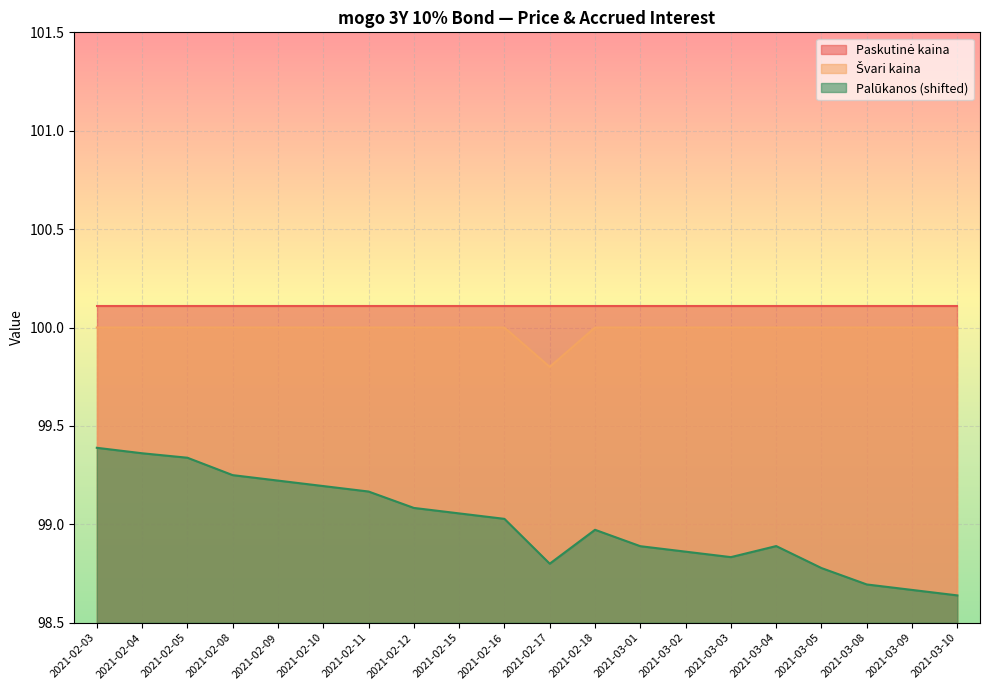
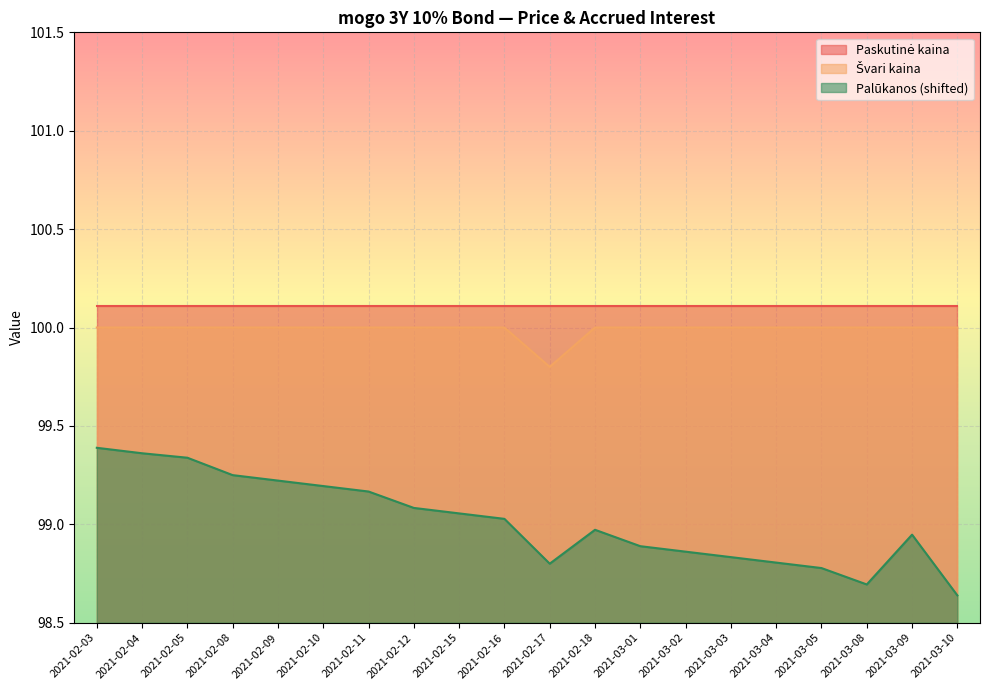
  {
    "Paskutinė kaina": {
      "2021-02-03": 100.11,
      "2021-02-04": 100.11,
      "2021-02-05": 100.11,
      "2021-02-08": 100.11,
      "2021-02-09": 100.11,
      "2021-02-10": 100.11,
      "2021-02-11": 100.11,
      "2021-02-12": 100.11,
      "2021-02-15": 100.11,
      "2021-02-16": 100.11,
      "2021-02-17": 100.11,
      "2021-02-18": 100.11,
      "2021-03-01": 100.11,
      "2021-03-02": 100.11,
      "2021-03-03": 100.11,
      "2021-03-04": 100.11,
      "2021-03-05": 100.11,
      "2021-03-08": 100.11,
      "2021-03-09": 100.11,
      "2021-03-10": 100.11
    },
    "Švari kaina": {
      "2021-02-03": 100.00,
      "2021-02-04": 100.00,
      "2021-02-05": 100.00,
      "2021-02-08": 100.00,
      "2021-02-09": 100.00,
      "2021-02-10": 100.00,
      "2021-02-11": 100.00,
      "2021-02-12": 100.00,
      "2021-02-15": 100.00,
      "2021-02-16": 100.00,
      "2021-02-17": 99.80,
      "2021-02-18": 100.00,
      "2021-03-01": 100.00,
      "2021-03-02": 100.00,
      "2021-03-03": 100.00,
      "2021-03-04": 100.00,
      "2021-03-05": 100.00,
      "2021-03-08": 100.00,
      "2021-03-09": 100.00,
      "2021-03-10": 100.00
    },
    "Palūkanos (shifted)": {
      "2021-02-03": 99.39,
      "2021-02-04": 99.36,
      "2021-02-05": 99.34,
      "2021-02-08": 99.25,
      "2021-02-09": 99.22,
      "2021-02-10": 99.19,
      "2021-02-11": 99.17,
      "2021-02-12": 99.08,
      "2021-02-15": 99.06,
      "2021-02-16": 99.03,
      "2021-02-17": 98.80,
      "2021-02-18": 98.97,
      "2021-03-01": 98.89,
      "2021-03-02": 98.86,
      "2021-03-03": 98.83,
-     "2021-03-04": 98.89,
+     "2021-03-04": 98.81,
      "2021-03-05": 98.78,
      "2021-03-08": 98.69,
-     "2021-03-09": 98.67,
+     "2021-03-09": 98.95,
      "2021-03-10": 98.64
    }
  }
